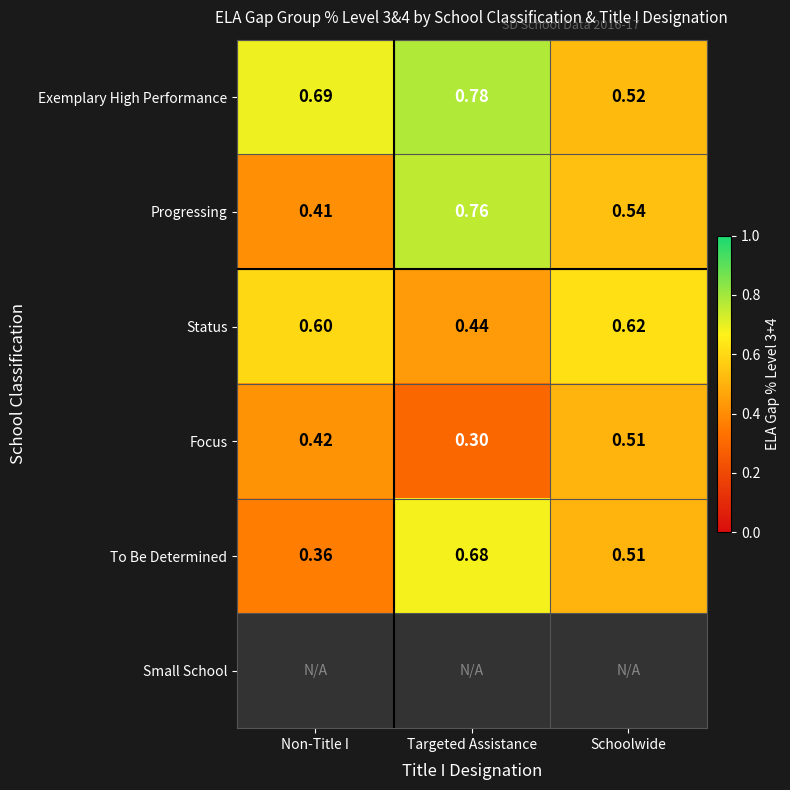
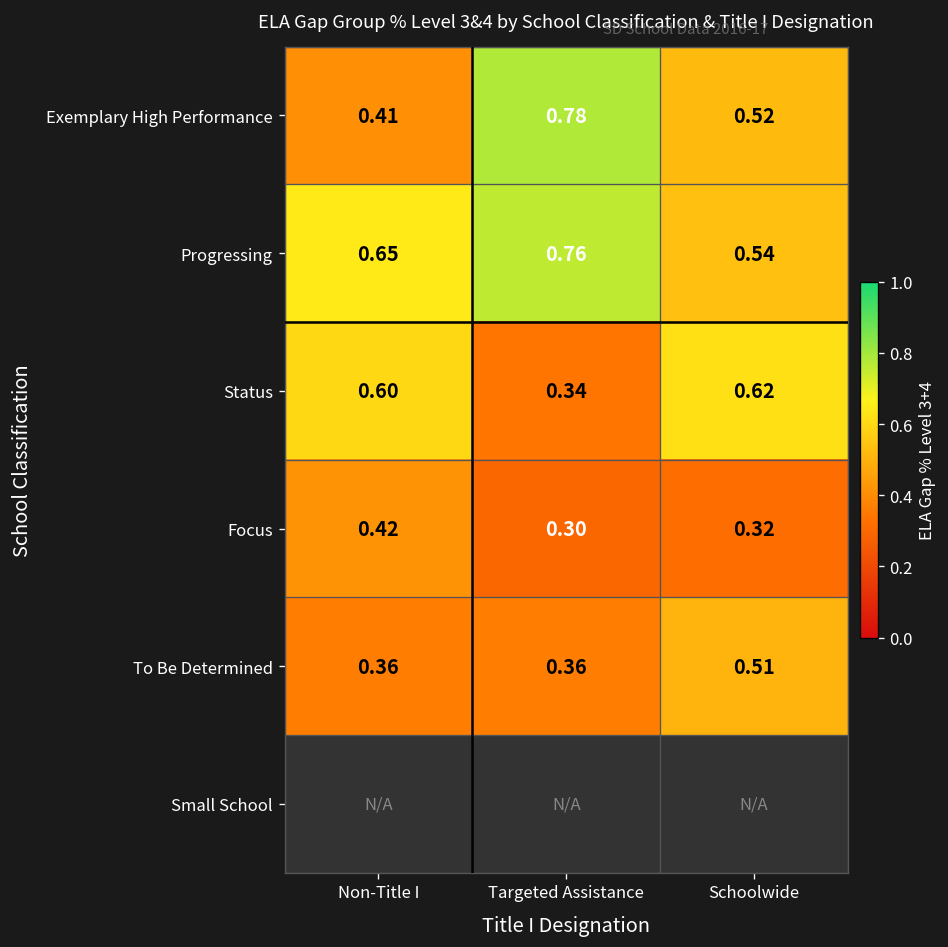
  {
    "Exemplary High Performance": {
-     "Non-Title I": 0.69,
+     "Non-Title I": 0.41,
      "Targeted Assistance": 0.78,
      "Schoolwide": 0.52
    },
    "Progressing": {
-     "Non-Title I": 0.41,
+     "Non-Title I": 0.65,
      "Targeted Assistance": 0.76,
      "Schoolwide": 0.54
    },
    "Status": {
      "Non-Title I": 0.60,
-     "Targeted Assistance": 0.44,
+     "Targeted Assistance": 0.34,
      "Schoolwide": 0.62
    },
    "Focus": {
      "Non-Title I": 0.42,
      "Targeted Assistance": 0.30,
-     "Schoolwide": 0.51
+     "Schoolwide": 0.32
    },
    "To Be Determined": {
      "Non-Title I": 0.36,
-     "Targeted Assistance": 0.68,
+     "Targeted Assistance": 0.36,
      "Schoolwide": 0.51
    }
  }
